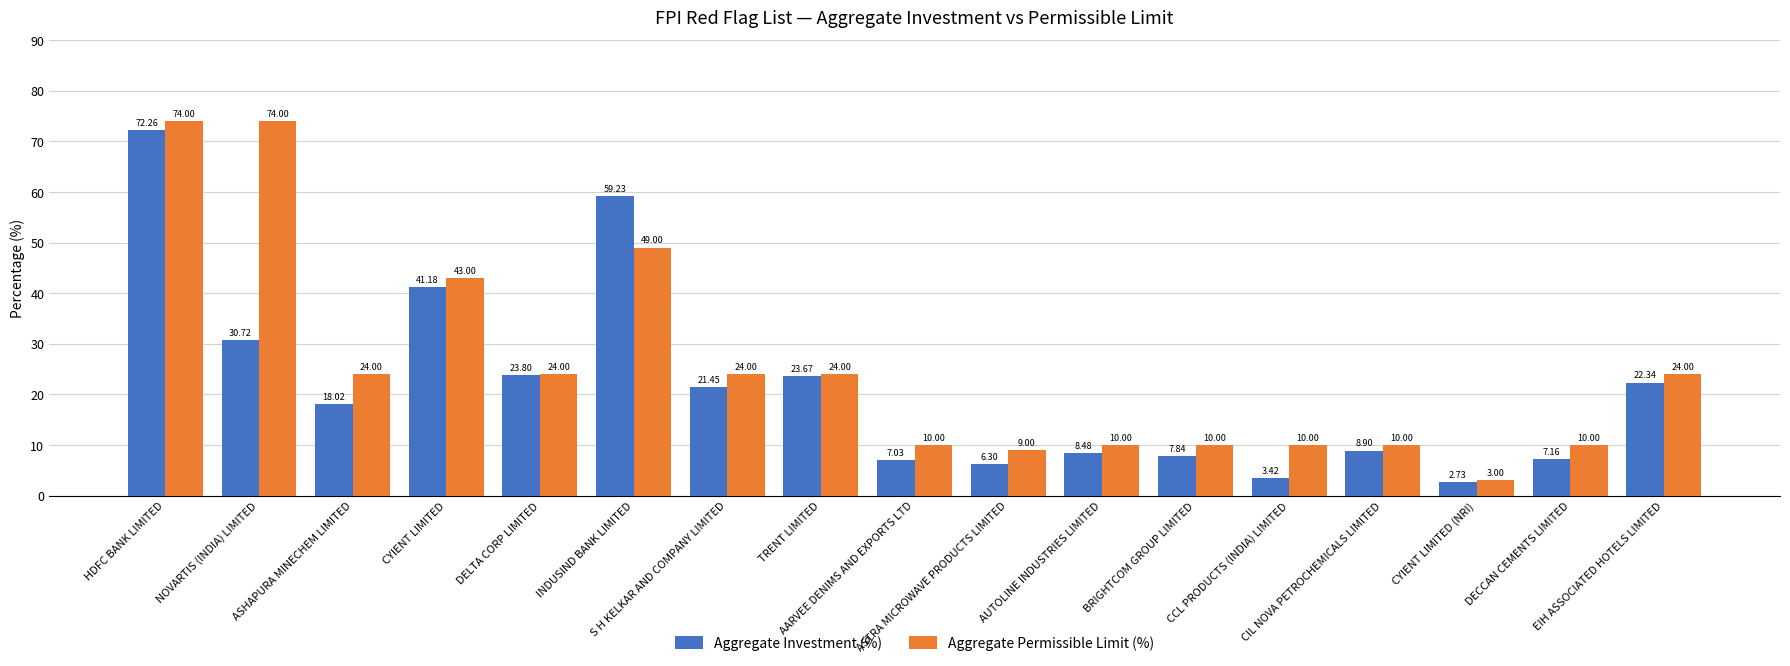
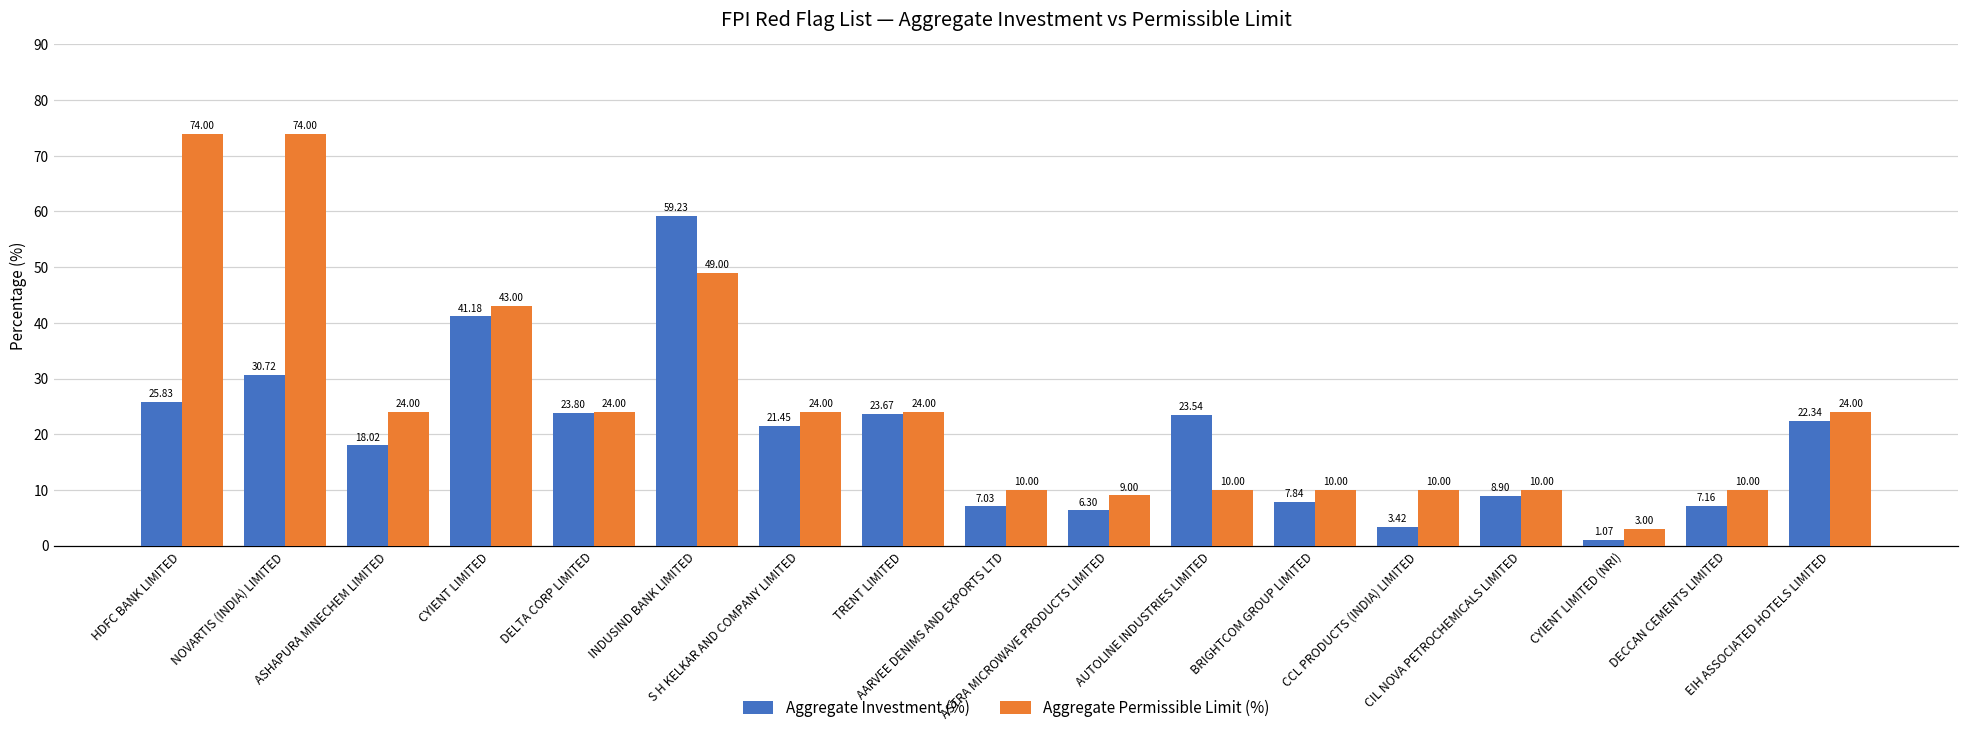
  {
    "Aggregate Investment (%)": {
-     "HDFC BANK LIMITED": 72.26,
+     "HDFC BANK LIMITED": 25.83,
      "NOVARTIS (INDIA) LIMITED": 30.72,
      "ASHAPURA MINECHEM LIMITED": 18.02,
      "CYIENT LIMITED": 41.18,
      "DELTA CORP LIMITED": 23.80,
      "INDUSIND BANK LIMITED": 59.23,
      "S H KELKAR AND COMPANY LIMITED": 21.45,
      "TRENT LIMITED": 23.67,
      "AARVEE DENIMS AND EXPORTS LTD": 7.03,
      "ASTRA MICROWAVE PRODUCTS LIMITED": 6.30,
-     "AUTOLINE INDUSTRIES LIMITED": 8.48,
+     "AUTOLINE INDUSTRIES LIMITED": 23.54,
      "BRIGHTCOM GROUP LIMITED": 7.84,
      "CCL PRODUCTS (INDIA) LIMITED": 3.42,
      "CIL NOVA PETROCHEMICALS LIMITED": 8.90,
-     "CYIENT LIMITED (NRI)": 2.73,
+     "CYIENT LIMITED (NRI)": 1.07,
      "DECCAN CEMENTS LIMITED": 7.16,
      "EIH ASSOCIATED HOTELS LIMITED": 22.34
    },
    "Aggregate Permissible Limit (%)": {
      "HDFC BANK LIMITED": 74.00,
      "NOVARTIS (INDIA) LIMITED": 74.00,
      "ASHAPURA MINECHEM LIMITED": 24.00,
      "CYIENT LIMITED": 43.00,
      "DELTA CORP LIMITED": 24.00,
      "INDUSIND BANK LIMITED": 49.00,
      "S H KELKAR AND COMPANY LIMITED": 24.00,
      "TRENT LIMITED": 24.00,
      "AARVEE DENIMS AND EXPORTS LTD": 10.00,
      "ASTRA MICROWAVE PRODUCTS LIMITED": 9.00,
      "AUTOLINE INDUSTRIES LIMITED": 10.00,
      "BRIGHTCOM GROUP LIMITED": 10.00,
      "CCL PRODUCTS (INDIA) LIMITED": 10.00,
      "CIL NOVA PETROCHEMICALS LIMITED": 10.00,
      "CYIENT LIMITED (NRI)": 3.00,
      "DECCAN CEMENTS LIMITED": 10.00,
      "EIH ASSOCIATED HOTELS LIMITED": 24.00
    }
  }
